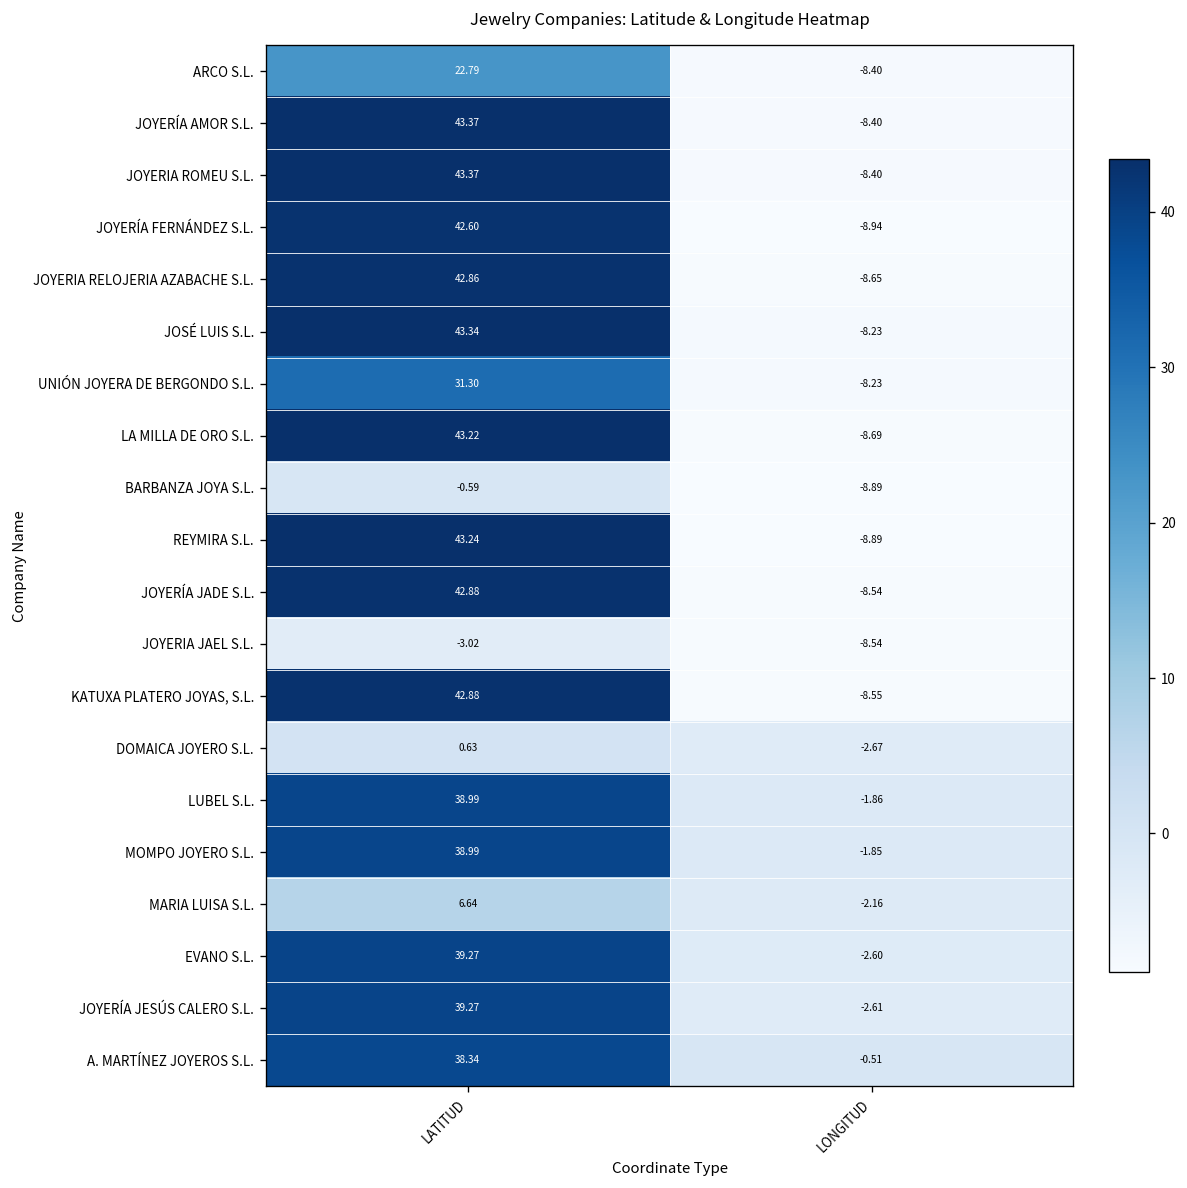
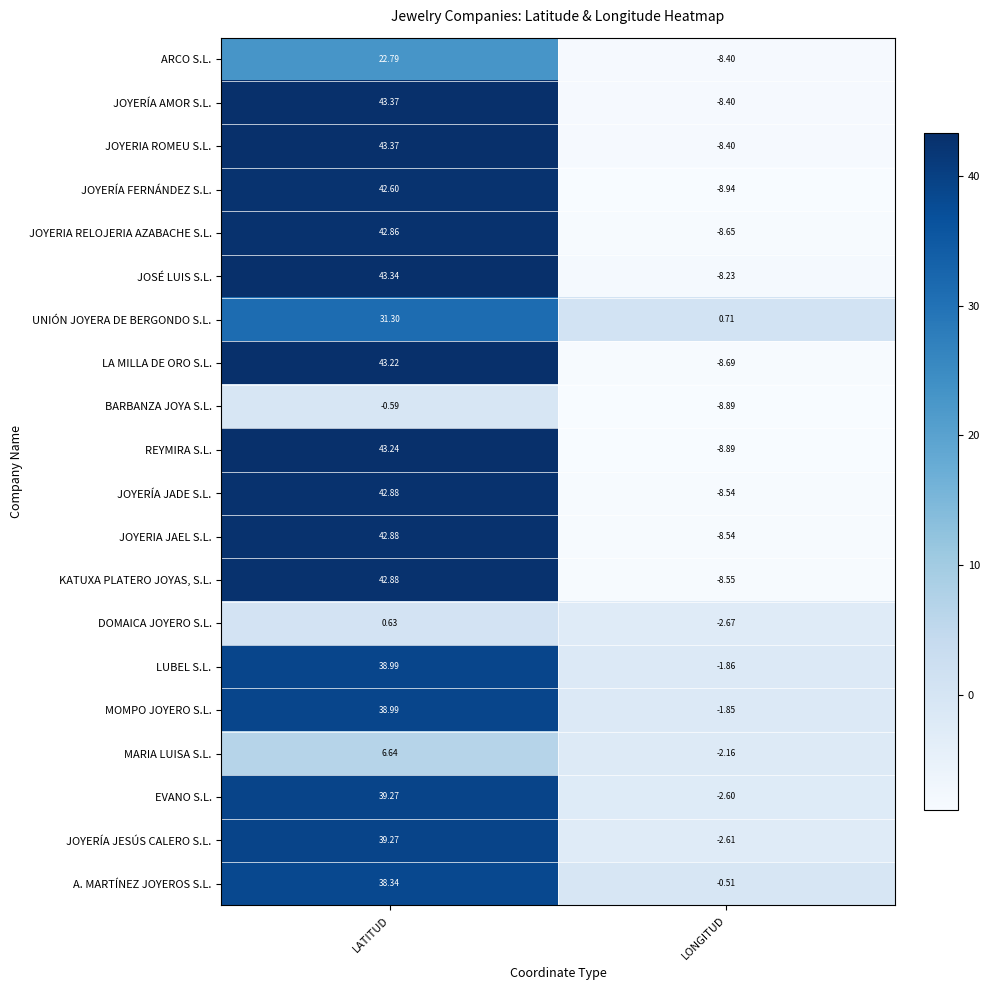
  {
    "ARCO S.L.": {
      "LATITUD": 22.79,
      "LONGITUD": -8.40
    },
    "JOYERÍA AMOR S.L.": {
      "LATITUD": 43.37,
      "LONGITUD": -8.40
    },
    "JOYERIA ROMEU S.L.": {
      "LATITUD": 43.37,
      "LONGITUD": -8.40
    },
    "JOYERÍA FERNÁNDEZ S.L.": {
      "LATITUD": 42.60,
      "LONGITUD": -8.94
    },
    "JOYERIA RELOJERIA AZABACHE S.L.": {
      "LATITUD": 42.86,
      "LONGITUD": -8.65
    },
    "JOSÉ LUIS S.L.": {
      "LATITUD": 43.34,
      "LONGITUD": -8.23
    },
    "UNIÓN JOYERA DE BERGONDO S.L.": {
      "LATITUD": 31.30,
-     "LONGITUD": -8.23
+     "LONGITUD": 0.71
    },
    "LA MILLA DE ORO S.L.": {
      "LATITUD": 43.22,
      "LONGITUD": -8.69
    },
    "BARBANZA JOYA S.L.": {
      "LATITUD": -0.59,
      "LONGITUD": -8.89
    },
    "REYMIRA S.L.": {
      "LATITUD": 43.24,
      "LONGITUD": -8.89
    },
    "JOYERÍA JADE S.L.": {
      "LATITUD": 42.88,
      "LONGITUD": -8.54
    },
    "JOYERIA JAEL S.L.": {
-     "LATITUD": -3.02,
+     "LATITUD": 42.88,
      "LONGITUD": -8.54
    },
    "KATUXA PLATERO JOYAS, S.L.": {
      "LATITUD": 42.88,
      "LONGITUD": -8.55
    },
    "DOMAICA JOYERO S.L.": {
      "LATITUD": 0.63,
      "LONGITUD": -2.67
    },
    "LUBEL S.L.": {
      "LATITUD": 38.99,
      "LONGITUD": -1.86
    },
    "MOMPO JOYERO S.L.": {
      "LATITUD": 38.99,
      "LONGITUD": -1.85
    },
    "MARIA LUISA S.L.": {
      "LATITUD": 6.64,
      "LONGITUD": -2.16
    },
    "EVANO S.L.": {
      "LATITUD": 39.27,
      "LONGITUD": -2.60
    },
    "JOYERÍA JESÚS CALERO S.L.": {
      "LATITUD": 39.27,
      "LONGITUD": -2.61
    },
    "A. MARTÍNEZ JOYEROS S.L.": {
      "LATITUD": 38.34,
      "LONGITUD": -0.51
    }
  }
